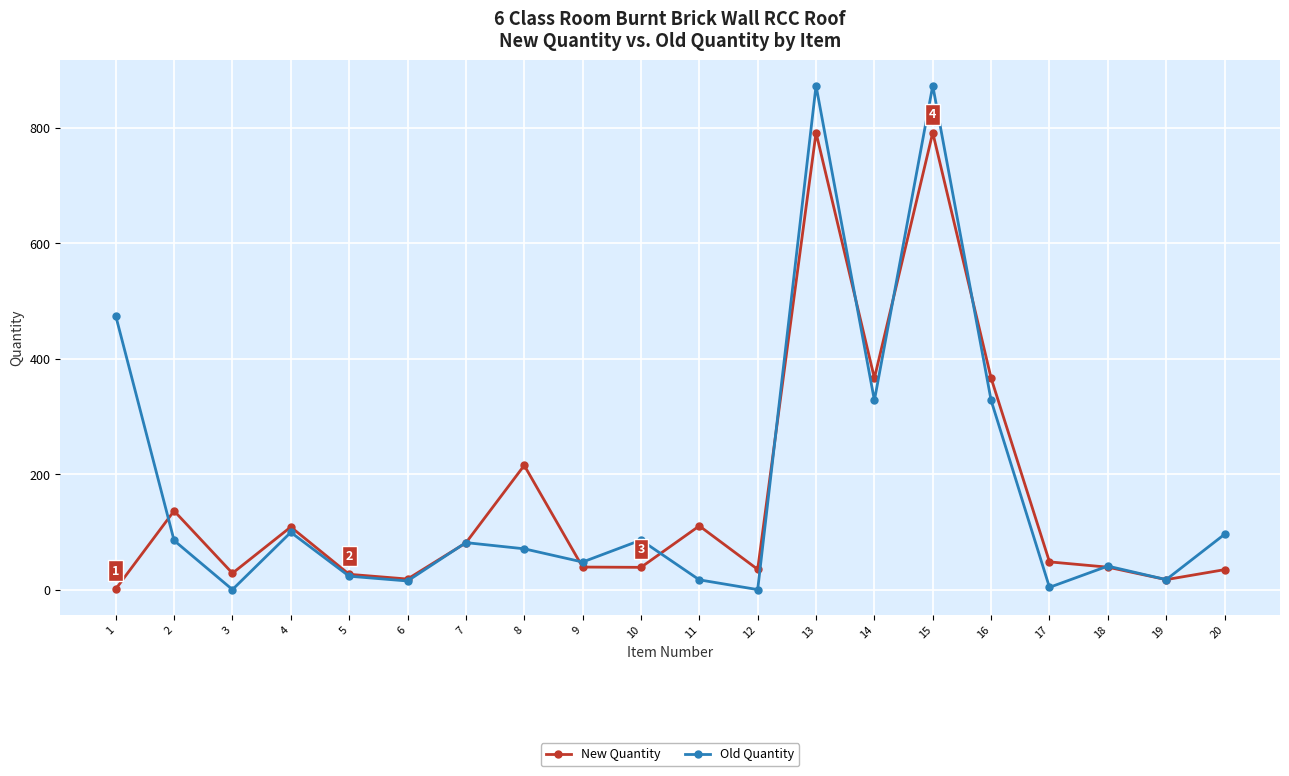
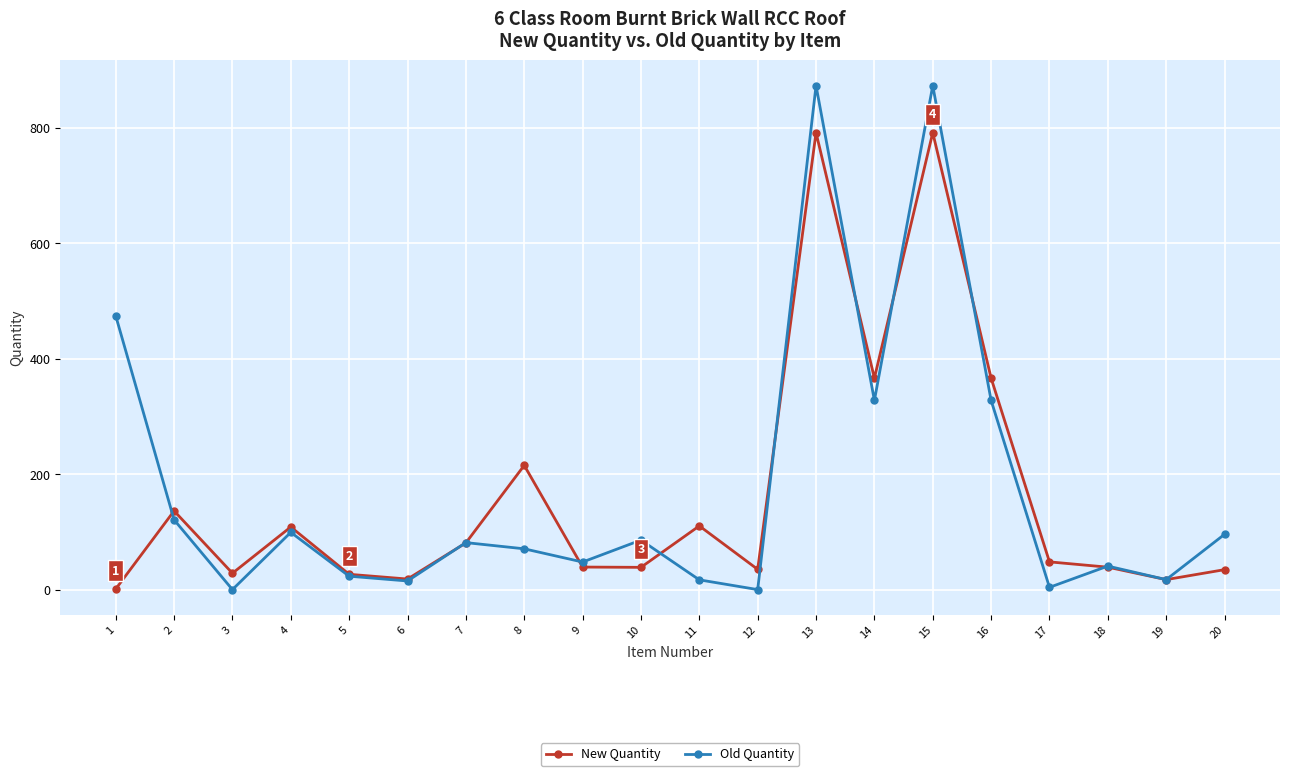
  {
    "New Quantity": {
      "2": 140,
      "3": 30,
      "4": 110,
      "8": 220,
      "9": 40,
      "10": 40,
      "11": 110,
      "12": 40,
      "13": 790,
      "14": 370,
      "16": 370,
      "17": 50,
      "20": 30
    },
    "Old Quantity": {
      "1": 470,
-     "2": 90,
+     "2": 120,
      "3": 0,
      "4": 100,
      "8": 70,
      "9": 50,
      "11": 20,
      "12": 0,
      "13": 870,
      "14": 330,
      "15": 870,
      "16": 330,
      "17": 0,
      "20": 100
    }
  }
